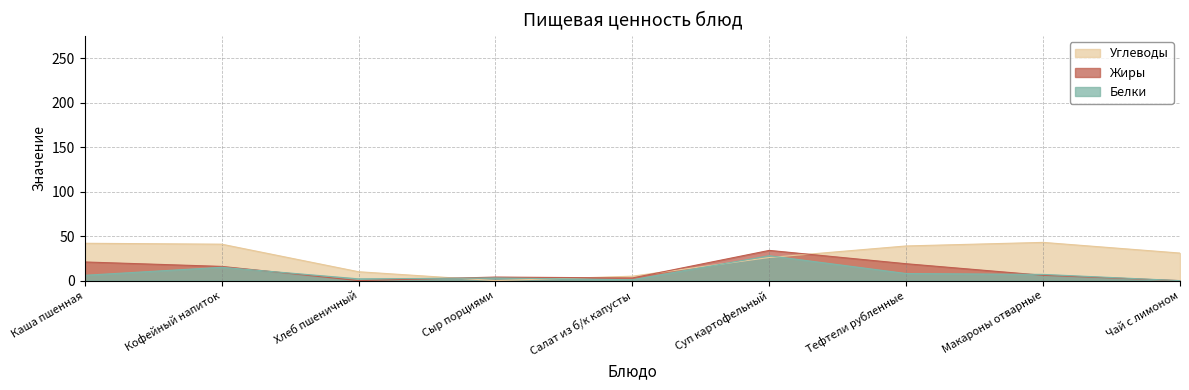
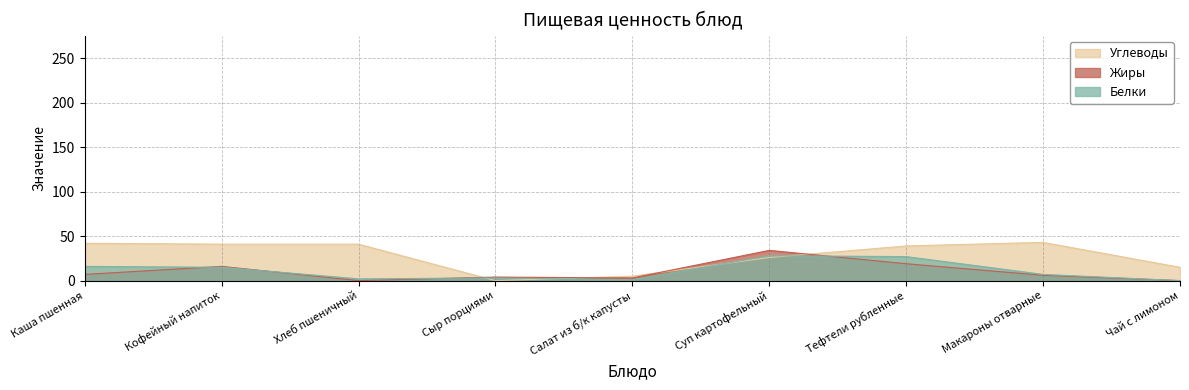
  {
    "Углеводы": {
      "Каша пшенная": 40,
      "Кофейный напиток": 40,
-     "Хлеб пшеничный": 10,
+     "Хлеб пшеничный": 40,
      "Сыр порциями": 0,
      "Тефтели рубленные": 40,
      "Макароны отварные": 40,
-     "Чай с лимоном": 30
+     "Чай с лимоном": 20
    },
    "Жиры": {
-     "Каша пшенная": 20,
+     "Каша пшенная": 10,
      "Суп картофельный": 30,
      "Тефтели рубленные": 20
    },
    "Белки": {
-     "Каша пшенная": 10,
-     "Тефтели рубленные": 10
+     "Каша пшенная": 20,
+     "Тефтели рубленные": 30
    }
  }
